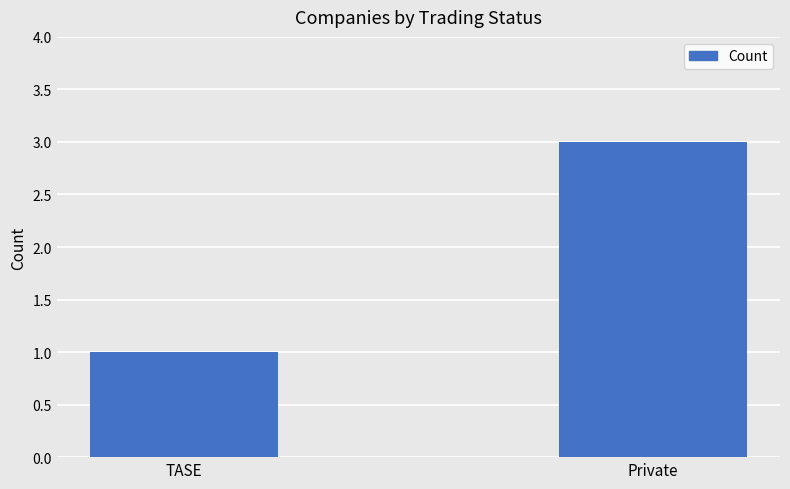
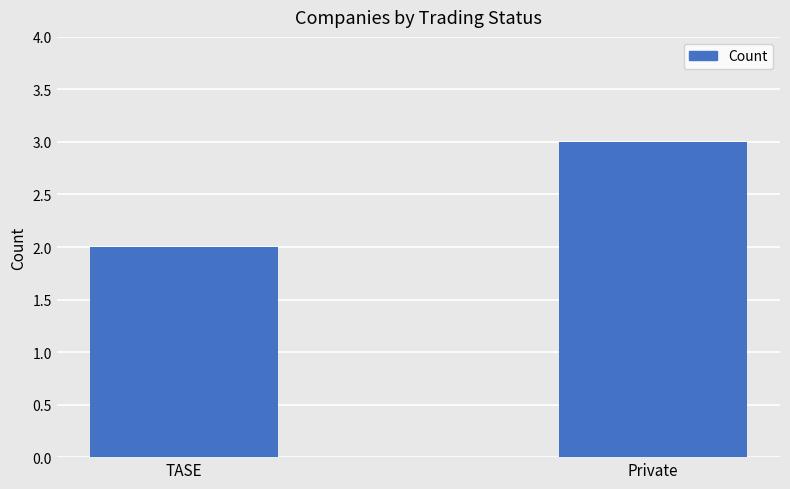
  {
-   "TASE": 1,
+   "TASE": 2,
    "Private": 3
  }
